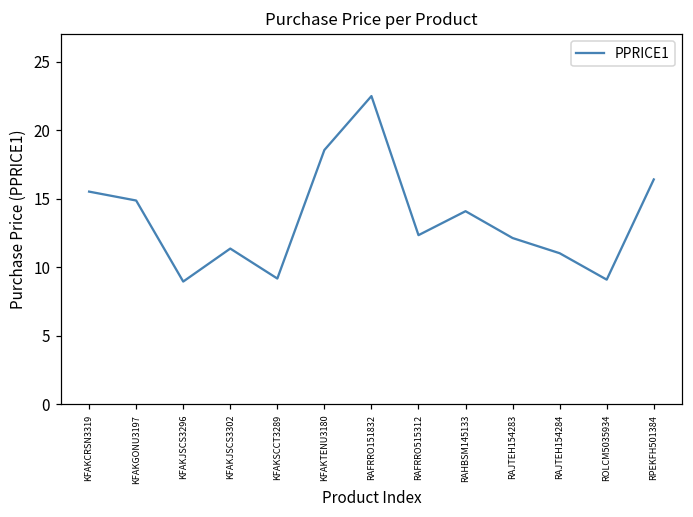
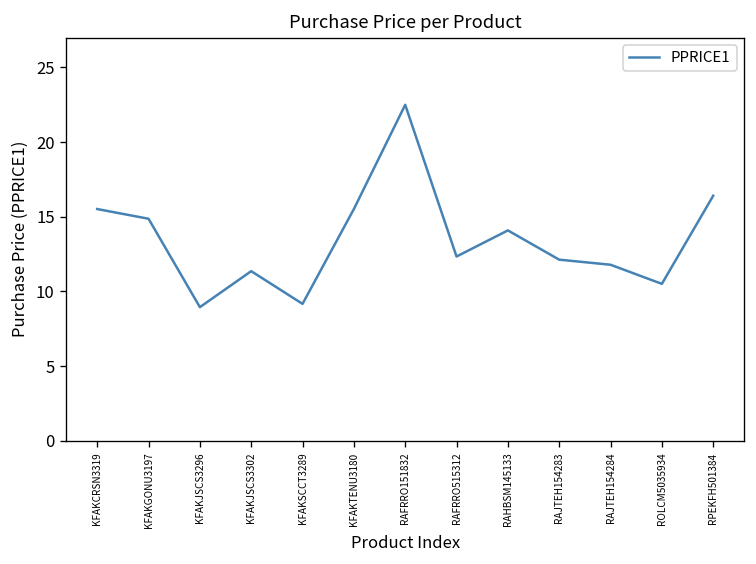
  {
    "KFAKCRSN3319": 15.5,
    "KFAKGONU3197": 14.9,
    "KFAKJSCS3296": 9.0,
    "KFAKJSCS3302": 11.4,
    "KFAKSCCT3289": 9.2,
-   "KFAKTENU3180": 18.6,
+   "KFAKTENU3180": 15.5,
    "RAFRRO151832": 22.5,
    "RAFRRO515312": 12.3,
    "RAHBSM145133": 14.1,
    "RAJTEH154283": 12.1,
-   "RAJTEH154284": 11.0,
-   "ROLCM5035934": 9.1,
+   "RAJTEH154284": 11.8,
+   "ROLCM5035934": 10.5,
    "RPEKFH501384": 16.4
  }
